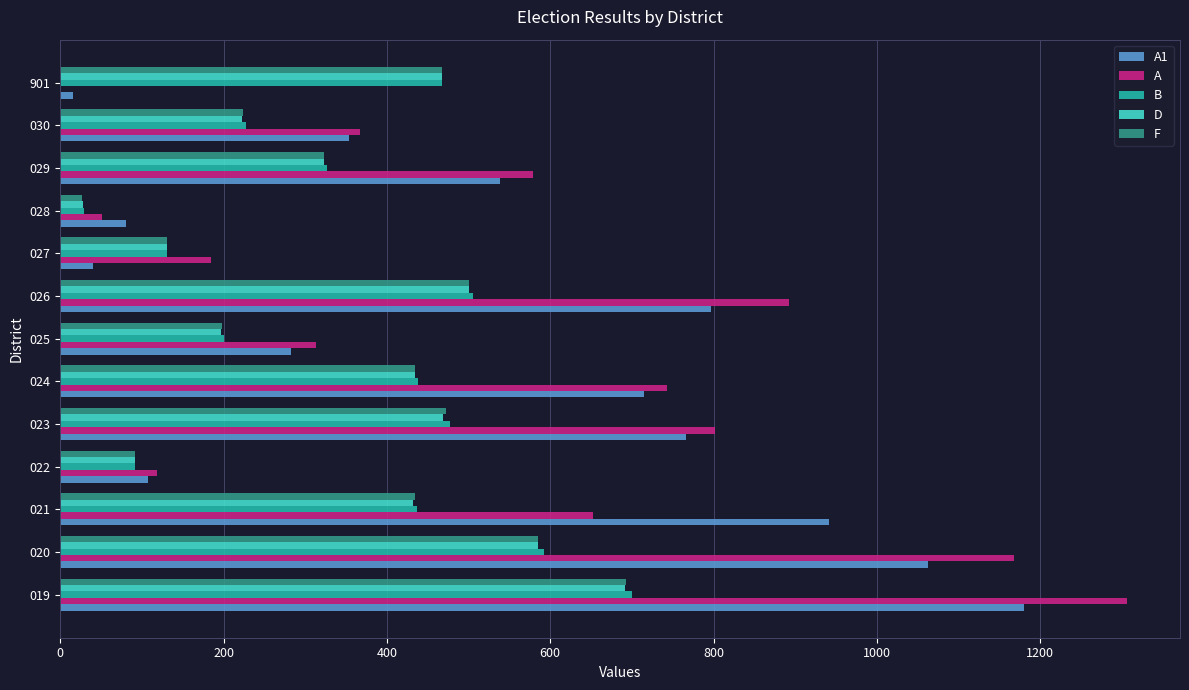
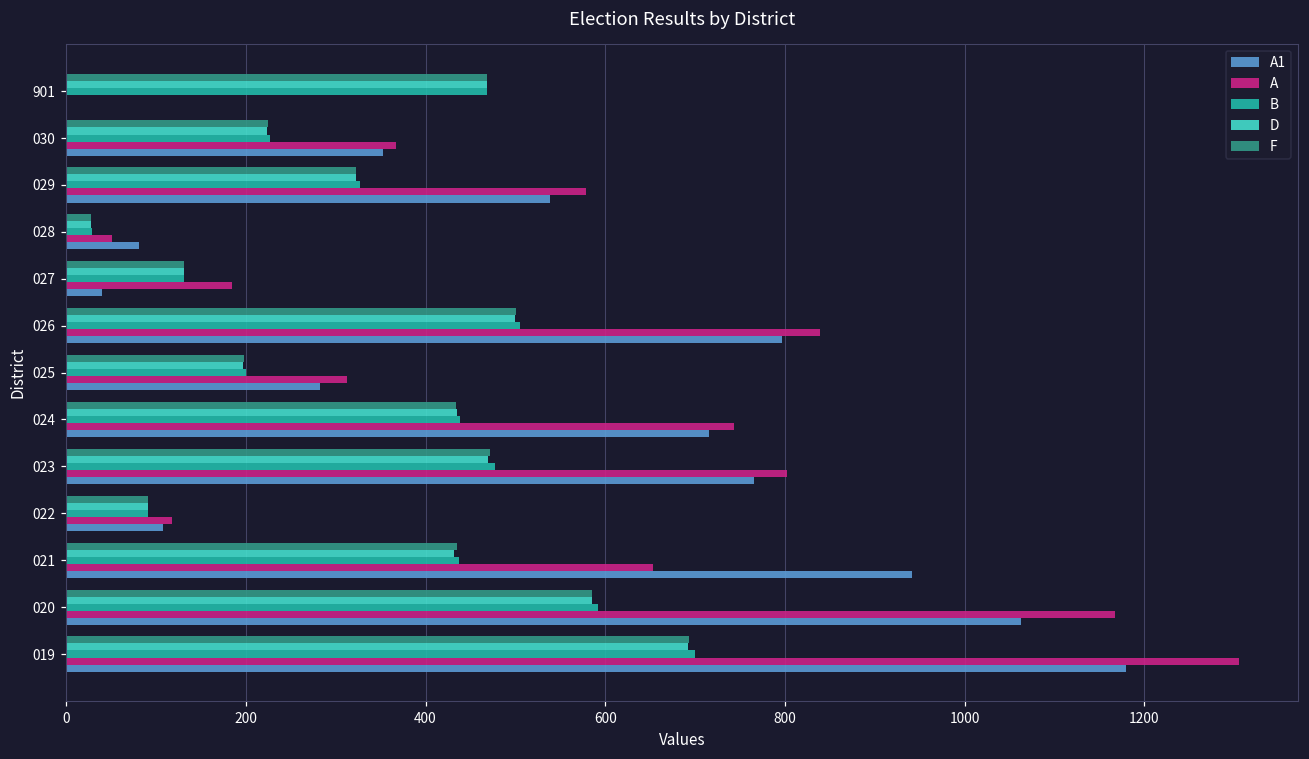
  {
    "A1": {
-     "901": 20,
+     "901": 0,
      "030": 350,
      "029": 540,
      "028": 80,
      "027": 40,
      "026": 800,
      "025": 280,
      "024": 720,
      "023": 770,
      "022": 110,
      "021": 940,
      "020": 1060,
      "019": 1180
    },
    "A": {
      "901": 0,
      "030": 370,
      "029": 580,
      "028": 50,
      "027": 190,
-     "026": 890,
+     "026": 840,
      "025": 310,
      "024": 740,
      "023": 800,
      "022": 120,
      "021": 650,
      "020": 1170,
      "019": 1310
    }
  }
